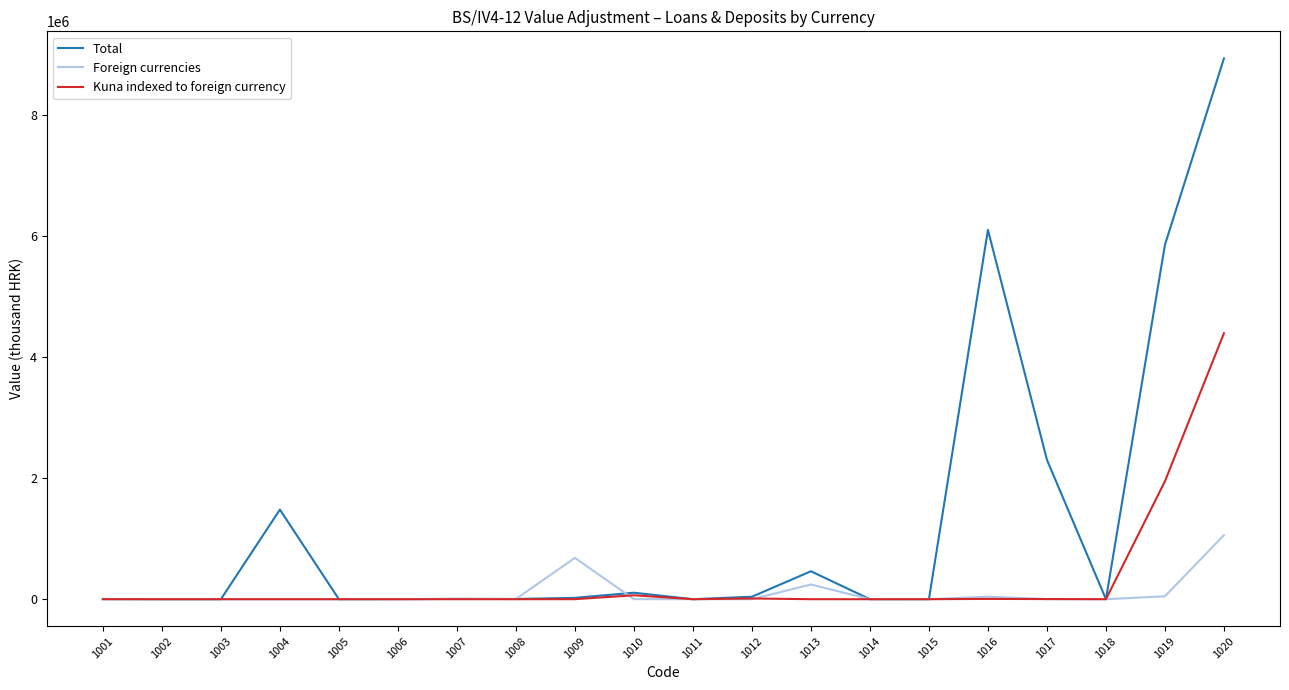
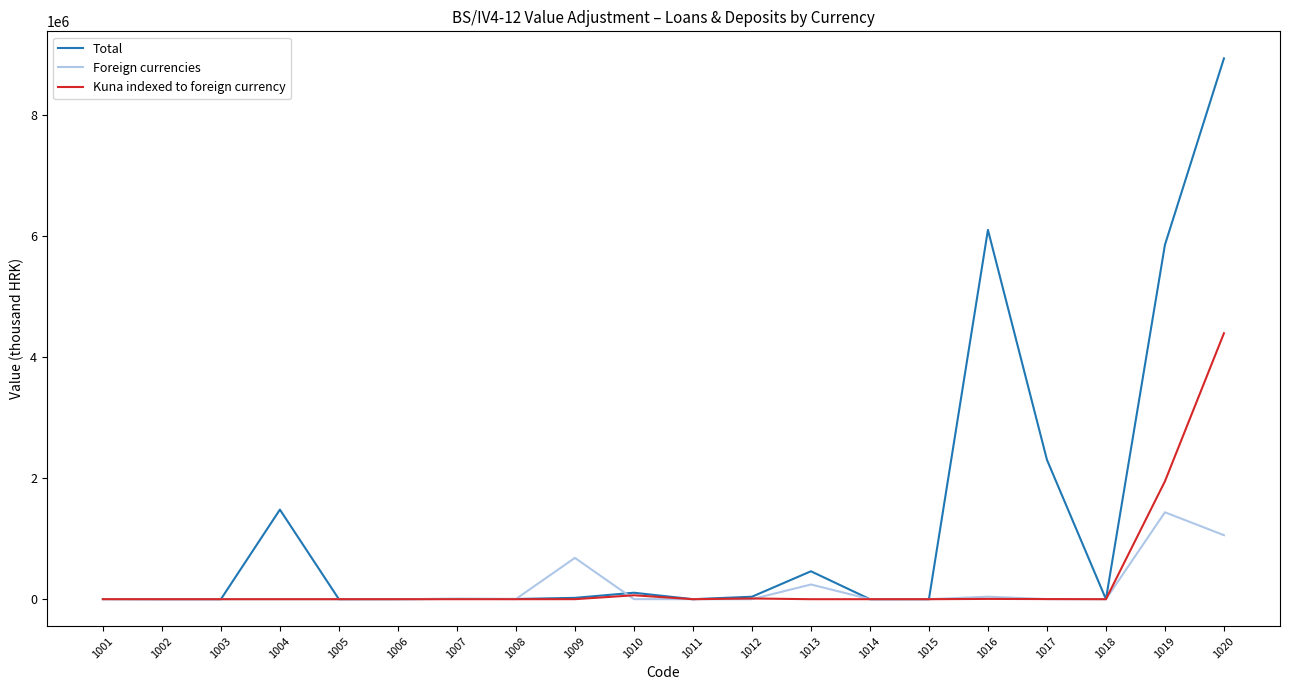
  {
    "Total": {
      "1004": 1500000,
      "1010": 100000,
      "1013": 500000,
      "1016": 6100000,
      "1017": 2300000,
      "1019": 5900000,
      "1020": 8900000
    },
    "Foreign currencies": {
      "1009": 700000,
      "1010": 0,
      "1013": 200000,
-     "1019": 0,
+     "1019": 1400000,
      "1020": 1100000
    },
    "Kuna indexed to foreign currency": {
      "1010": 100000,
      "1013": 0,
      "1019": 1900000,
      "1020": 4400000
    }
  }
